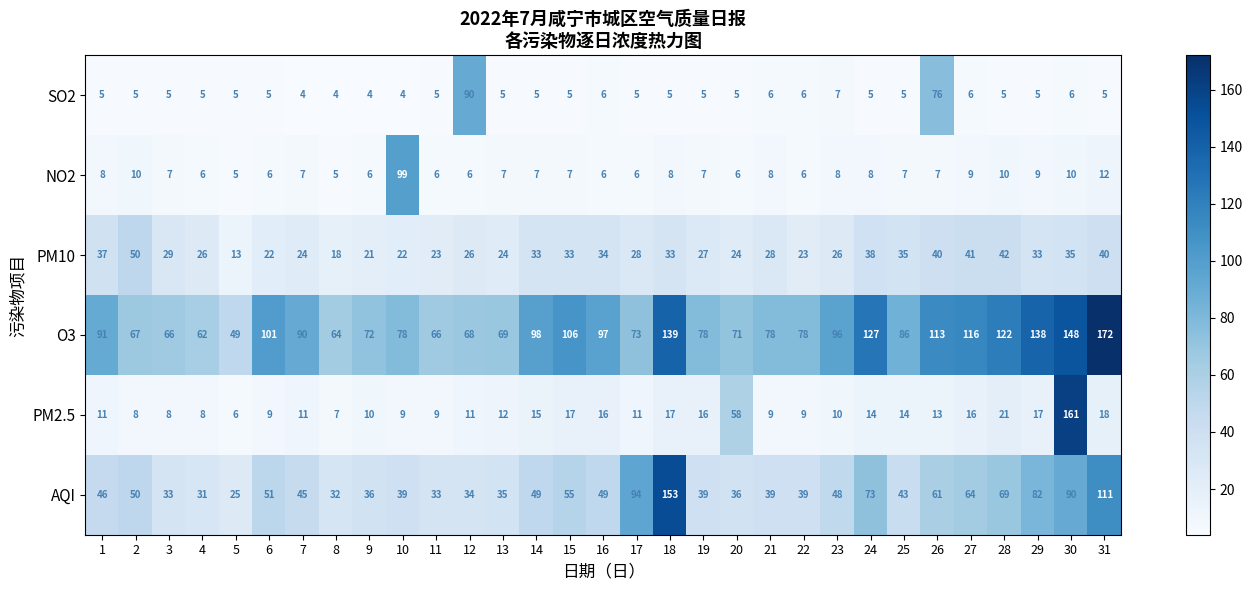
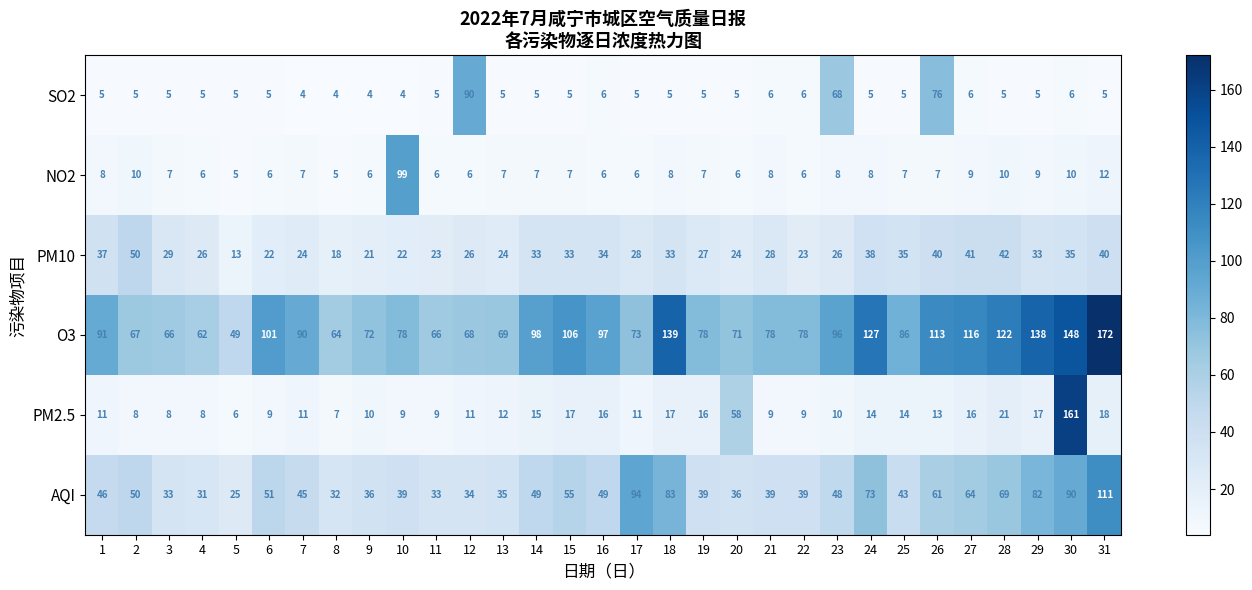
  {
    "SO2": {
      "1": 5,
      "2": 5,
      "3": 5,
      "4": 5,
      "5": 5,
      "6": 5,
      "7": 4,
      "8": 4,
      "9": 4,
      "10": 4,
      "11": 5,
      "13": 5,
      "14": 5,
      "15": 5,
      "16": 6,
      "17": 5,
      "18": 5,
      "19": 5,
      "20": 5,
      "21": 6,
      "22": 6,
-     "23": 7,
+     "23": 68,
      "24": 5,
      "25": 5,
      "26": 76,
      "27": 6,
      "28": 5,
      "29": 5,
      "30": 6,
      "31": 5
    },
    "NO2": {
      "1": 8,
      "2": 10,
      "3": 7,
      "4": 6,
      "5": 5,
      "6": 6,
      "7": 7,
      "8": 5,
      "9": 6,
      "10": 99,
      "11": 6,
      "12": 6,
      "13": 7,
      "14": 7,
      "15": 7,
      "16": 6,
      "17": 6,
      "18": 8,
      "19": 7,
      "20": 6,
      "21": 8,
      "22": 6,
      "23": 8,
      "24": 8,
      "25": 7,
      "26": 7,
      "27": 9,
      "28": 10,
      "29": 9,
      "30": 10,
      "31": 12
    },
    "PM10": {
      "1": 37,
      "2": 50,
      "3": 29,
      "4": 26,
      "5": 13,
      "6": 22,
      "7": 24,
      "8": 18,
      "9": 21,
      "10": 22,
      "11": 23,
      "12": 26,
      "13": 24,
      "14": 33,
      "15": 33,
      "16": 34,
      "17": 28,
      "18": 33,
      "19": 27,
      "20": 24,
      "21": 28,
      "22": 23,
      "23": 26,
      "24": 38,
      "25": 35,
      "26": 40,
      "27": 41,
      "28": 42,
      "29": 33,
      "30": 35,
      "31": 40
    },
    "O3": {
      "2": 67,
      "3": 66,
      "4": 62,
      "5": 49,
      "6": 101,
      "8": 64,
      "9": 72,
      "10": 78,
      "11": 66,
      "12": 68,
      "13": 69,
      "14": 98,
      "15": 106,
      "16": 97,
      "17": 73,
      "18": 139,
      "19": 78,
      "20": 71,
      "21": 78,
      "22": 78,
      "24": 127,
      "26": 113,
      "27": 116,
      "28": 122,
      "29": 138,
      "30": 148,
      "31": 172
    },
    "PM2.5": {
      "1": 11,
      "2": 8,
      "3": 8,
      "4": 8,
      "5": 6,
      "6": 9,
      "7": 11,
      "8": 7,
      "9": 10,
      "10": 9,
      "11": 9,
      "12": 11,
      "13": 12,
      "14": 15,
      "15": 17,
      "16": 16,
      "17": 11,
      "18": 17,
      "19": 16,
      "20": 58,
      "21": 9,
      "22": 9,
      "23": 10,
      "24": 14,
      "25": 14,
      "26": 13,
      "27": 16,
      "28": 21,
      "29": 17,
      "30": 161,
      "31": 18
    },
    "AQI": {
      "1": 46,
      "2": 50,
      "3": 33,
      "4": 31,
      "5": 25,
      "6": 51,
      "7": 45,
      "8": 32,
      "9": 36,
      "10": 39,
      "11": 33,
      "12": 34,
      "13": 35,
      "14": 49,
      "15": 55,
      "16": 49,
-     "18": 153,
+     "18": 83,
      "19": 39,
      "20": 36,
      "21": 39,
      "22": 39,
      "23": 48,
      "24": 73,
      "25": 43,
      "26": 61,
      "27": 64,
      "28": 69,
      "29": 82,
      "31": 111
    }
  }
